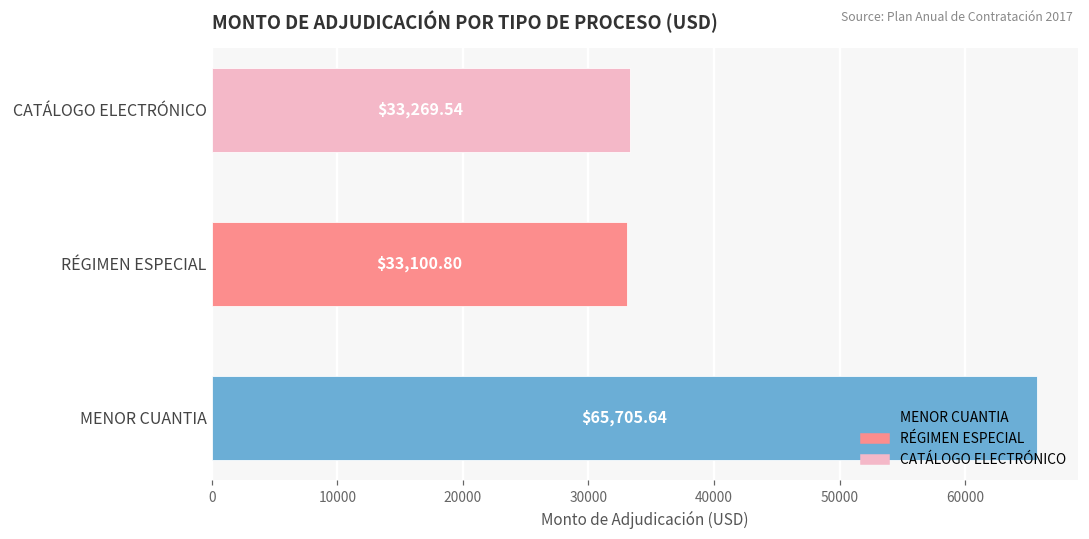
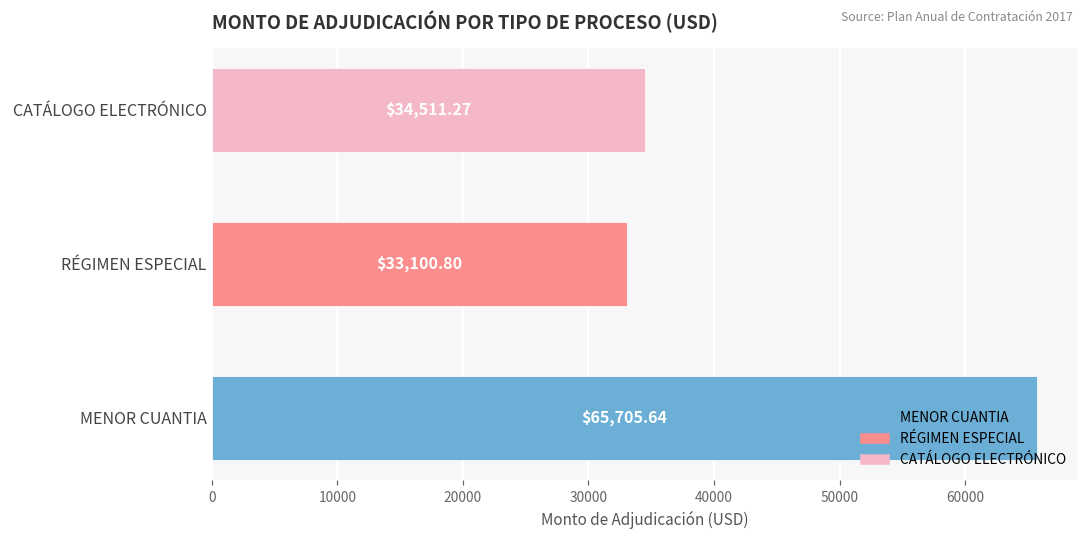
  {
-   "CATÁLOGO ELECTRÓNICO": "$33,269.54",
+   "CATÁLOGO ELECTRÓNICO": "$34,511.27",
    "RÉGIMEN ESPECIAL": "$33,100.80",
    "MENOR CUANTIA": "$65,705.64"
  }
